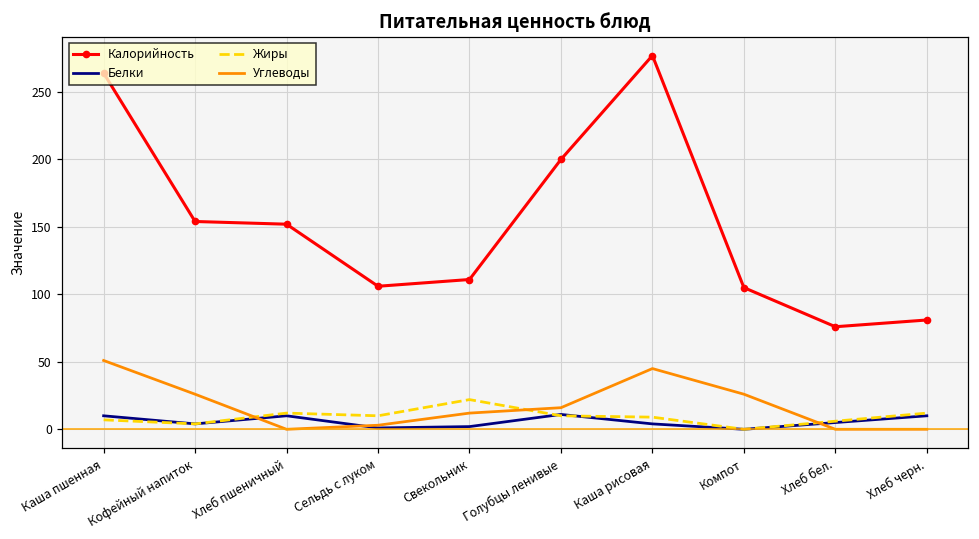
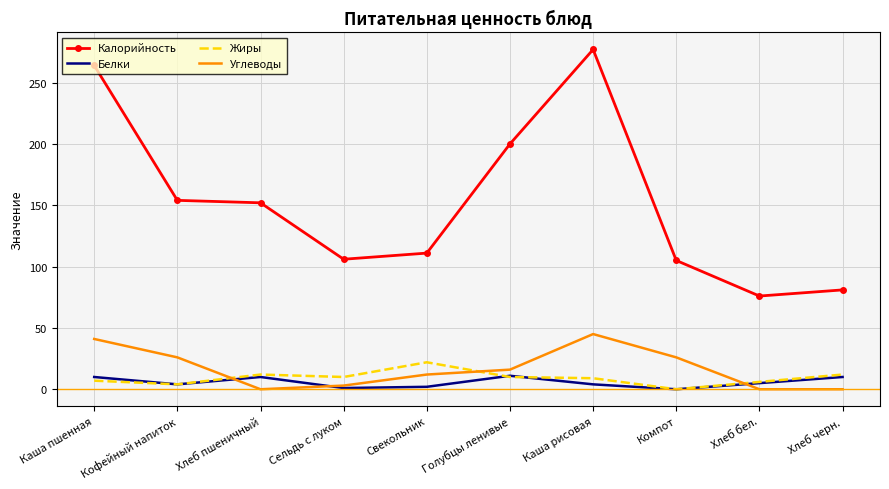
  {
    "Калорийность": {
      "Кофейный напиток": 154,
      "Хлеб пшеничный": 152,
      "Сельдь с луком": 106,
      "Свекольник": 111,
      "Голубцы ленивые": 200,
      "Каша рисовая": 277,
      "Компот": 105,
      "Хлеб бел.": 76,
      "Хлеб черн.": 81
    },
    "Белки": {
      "Каша пшенная": 10,
      "Свекольник": 2,
      "Каша рисовая": 4
    },
    "Жиры": {
      "Каша пшенная": 7,
      "Сельдь с луком": 10,
      "Свекольник": 22,
      "Каша рисовая": 9
    },
    "Углеводы": {
-     "Каша пшенная": 51,
+     "Каша пшенная": 41,
      "Кофейный напиток": 26,
      "Хлеб пшеничный": 0,
      "Свекольник": 12,
      "Голубцы ленивые": 16,
      "Каша рисовая": 45,
      "Компот": 26,
      "Хлеб бел.": 0,
      "Хлеб черн.": 0
    }
  }
